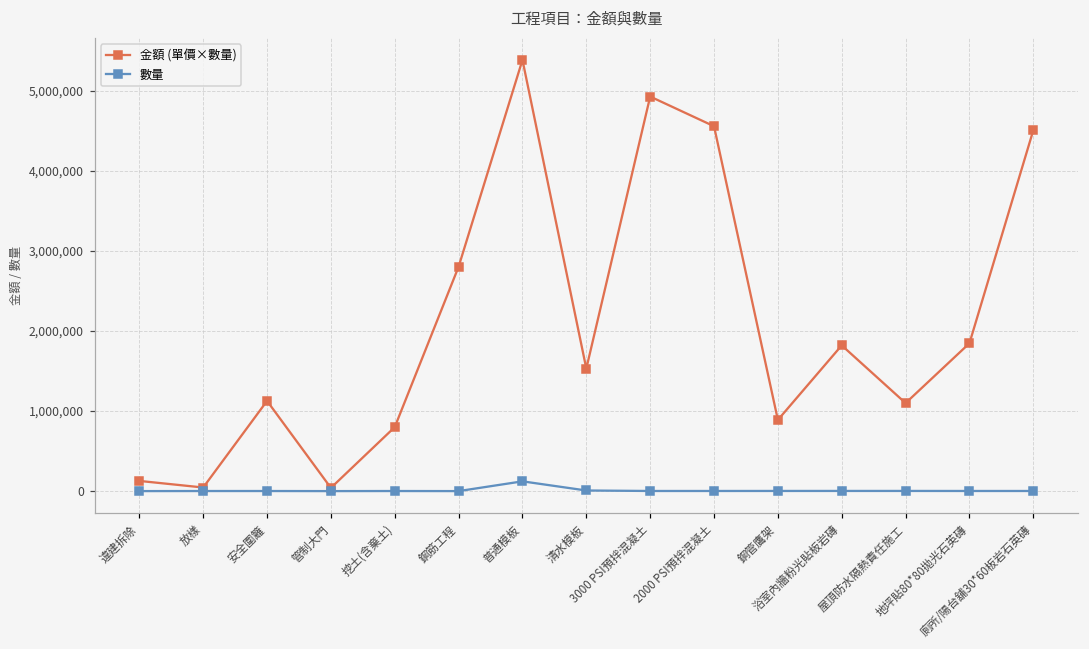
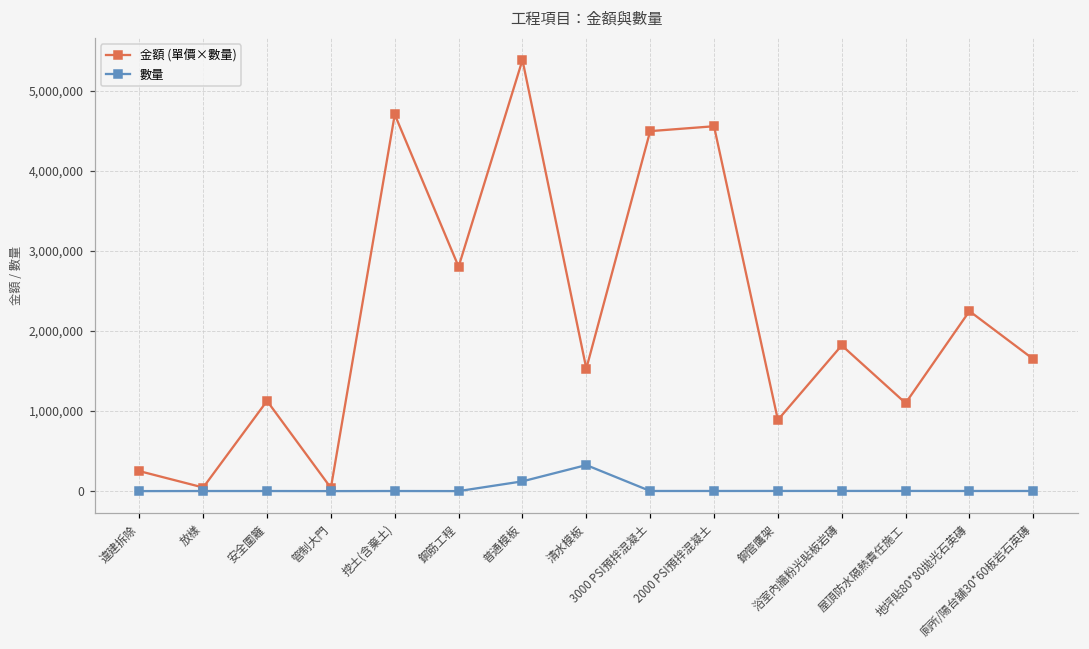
  {
    "金額 (單價×數量)": {
-     "違建拆除": "100,000",
+     "違建拆除": "300,000",
      "放樣": "0",
      "安全圍籬": "1,100,000",
      "管制大門": "0",
-     "挖土(含棄土)": "800,000",
+     "挖土(含棄土)": "4,700,000",
      "鋼筋工程": "2,800,000",
      "普通模板": "5,400,000",
      "清水模板": "1,500,000",
-     "3000 PSI預拌混凝土": "4,900,000",
+     "3000 PSI預拌混凝土": "4,500,000",
      "2000 PSI預拌混凝土": "4,600,000",
      "鋼管鷹架": "900,000",
      "浴室內牆粉光貼板岩磚": "1,800,000",
      "屋頂防水隔熱責任施工": "1,100,000",
-     "地坪貼80*80拋光石英磚": "1,800,000",
-     "廁所/陽台舖30*60板岩石英磚": "4,500,000"
+     "地坪貼80*80拋光石英磚": "2,300,000",
+     "廁所/陽台舖30*60板岩石英磚": "1,700,000"
    },
    "數量": {
      "違建拆除": "0",
      "放樣": "0",
      "安全圍籬": "0",
      "管制大門": "0",
      "挖土(含棄土)": "0",
      "鋼筋工程": "0",
      "普通模板": "100,000",
-     "清水模板": "0",
+     "清水模板": "300,000",
      "3000 PSI預拌混凝土": "0",
      "2000 PSI預拌混凝土": "0",
      "鋼管鷹架": "0",
      "浴室內牆粉光貼板岩磚": "0",
      "屋頂防水隔熱責任施工": "0",
      "地坪貼80*80拋光石英磚": "0",
      "廁所/陽台舖30*60板岩石英磚": "0"
    }
  }
